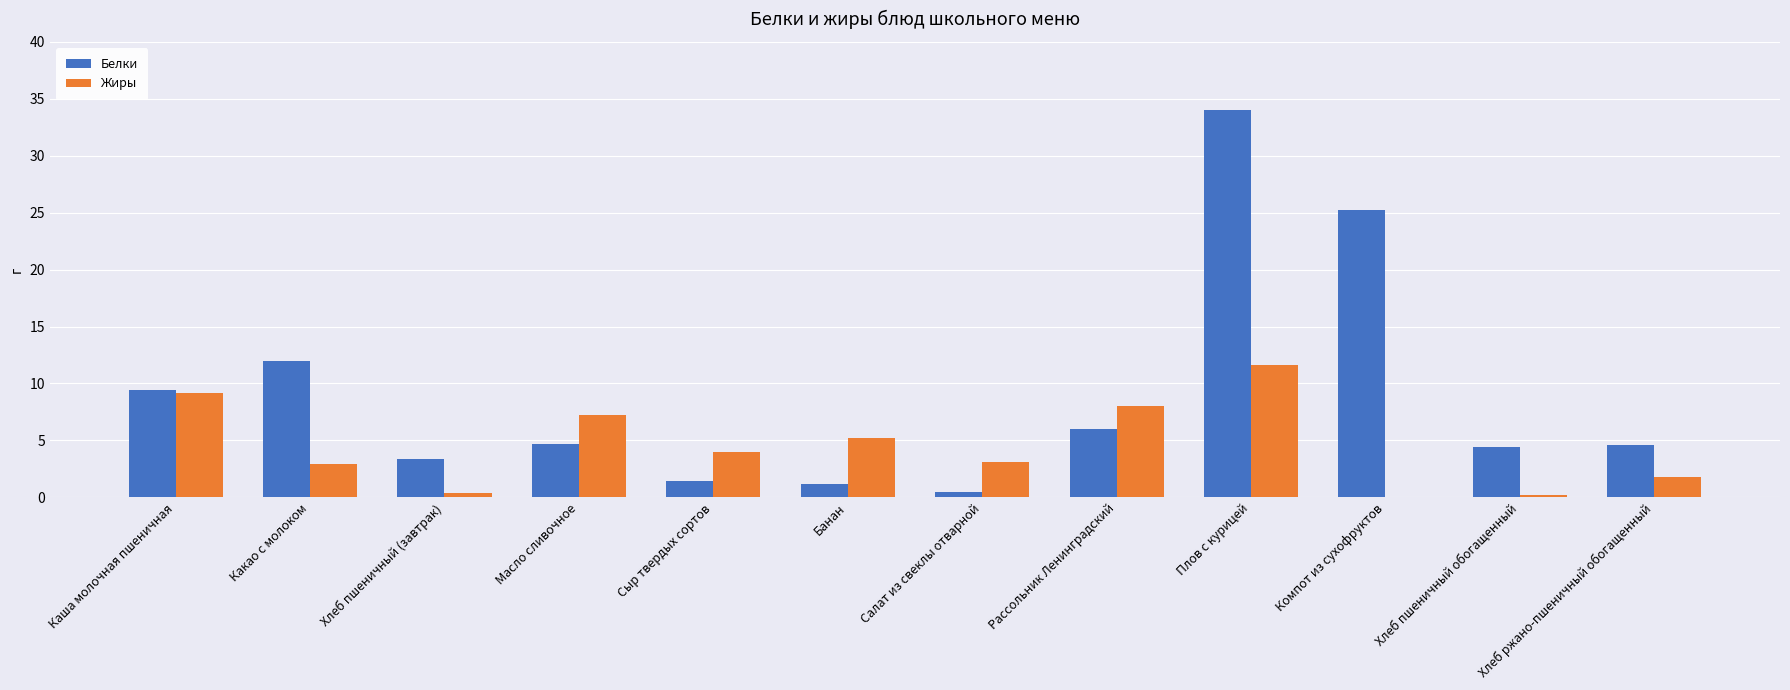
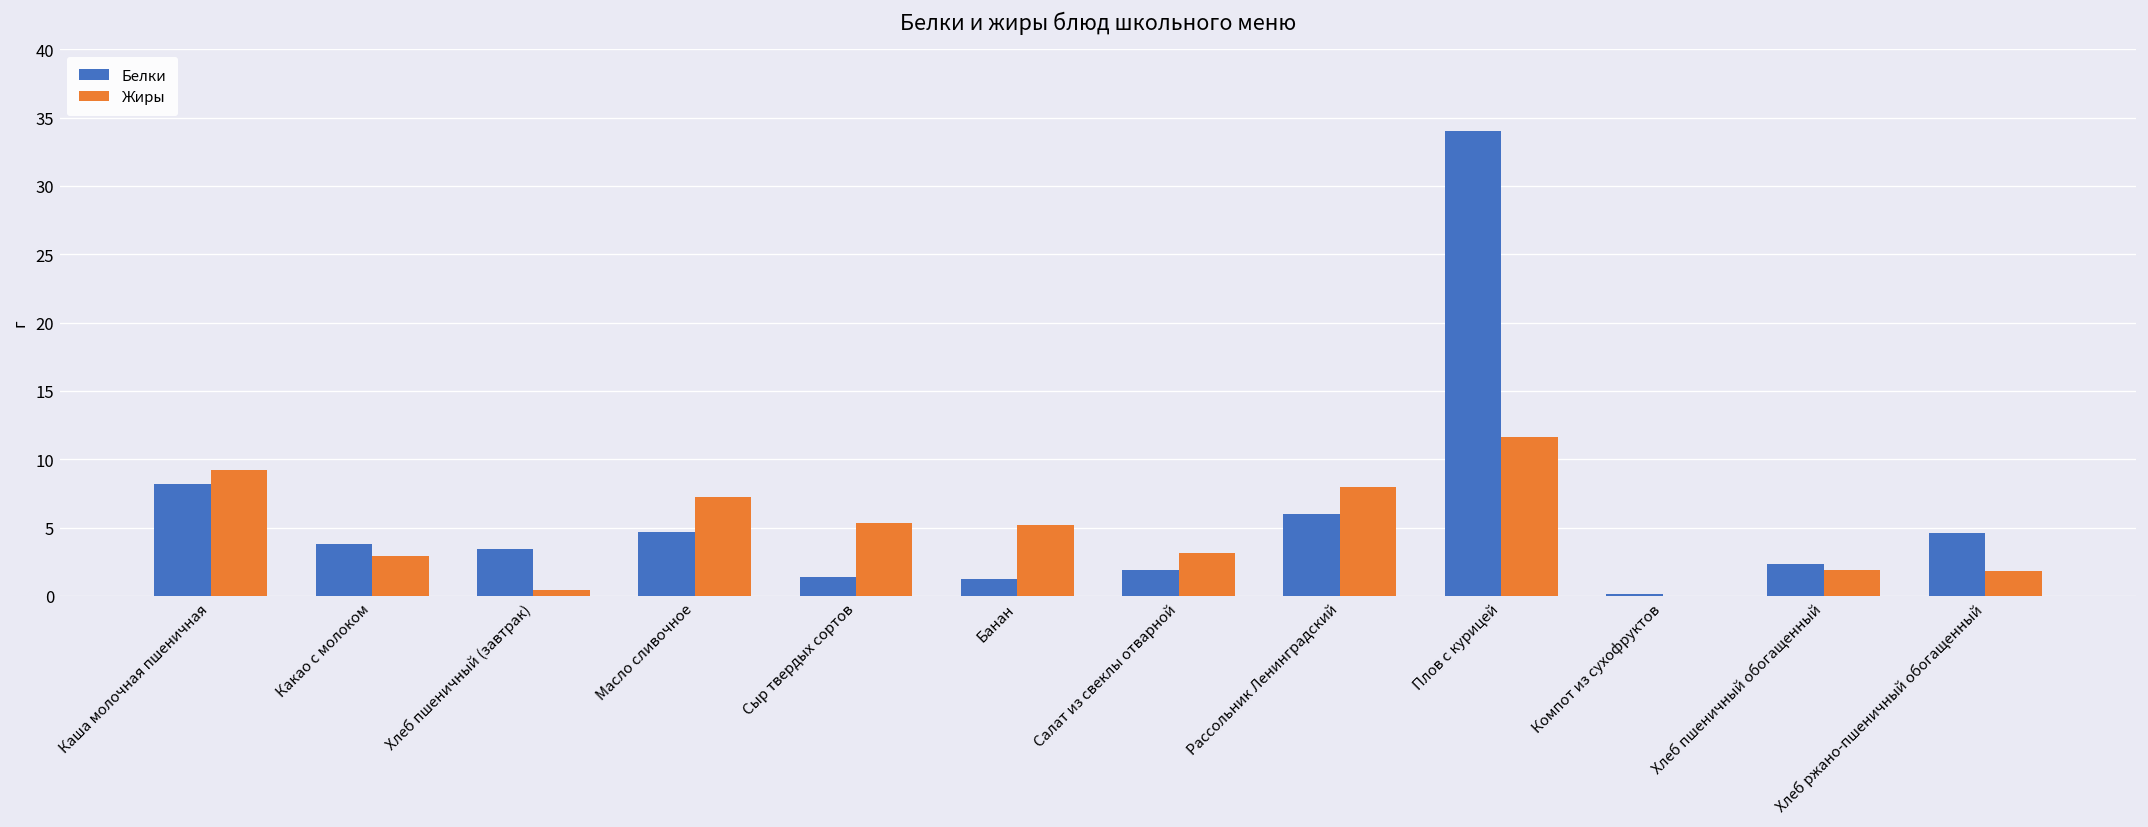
  {
    "Белки": {
-     "Каша молочная пшеничная": 9.4,
-     "Какао с молоком": 12.0,
+     "Каша молочная пшеничная": 8.2,
+     "Какао с молоком": 3.8,
      "Хлеб пшеничный (завтрак)": 3.4,
      "Масло сливочное": 4.7,
      "Сыр твердых сортов": 1.4,
      "Банан": 1.2,
-     "Салат из свеклы отварной": 0.5,
+     "Салат из свеклы отварной": 1.9,
      "Рассольник Ленинградский": 6.0,
      "Плов с курицей": 34.0,
-     "Компот из сухофруктов": 25.2,
-     "Хлеб пшеничный обогащенный": 4.4,
+     "Компот из сухофруктов": 0.1,
+     "Хлеб пшеничный обогащенный": 2.3,
      "Хлеб ржано-пшеничный обогащенный": 4.6
    },
    "Жиры": {
      "Каша молочная пшеничная": 9.2,
      "Какао с молоком": 2.9,
      "Хлеб пшеничный (завтрак)": 0.4,
      "Масло сливочное": 7.2,
-     "Сыр твердых сортов": 4.0,
+     "Сыр твердых сортов": 5.3,
      "Банан": 5.2,
      "Салат из свеклы отварной": 3.1,
      "Рассольник Ленинградский": 8.0,
      "Плов с курицей": 11.6,
      "Компот из сухофруктов": 0.0,
-     "Хлеб пшеничный обогащенный": 0.2,
+     "Хлеб пшеничный обогащенный": 1.9,
      "Хлеб ржано-пшеничный обогащенный": 1.8
    }
  }
